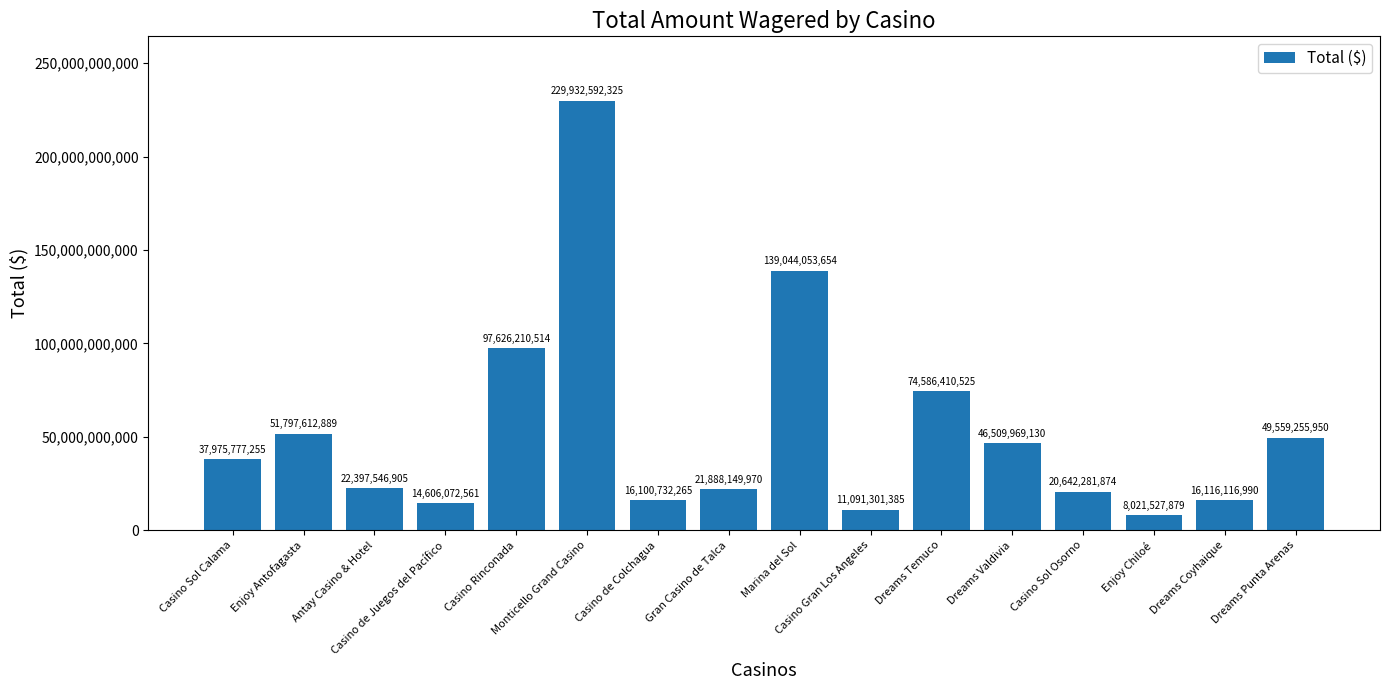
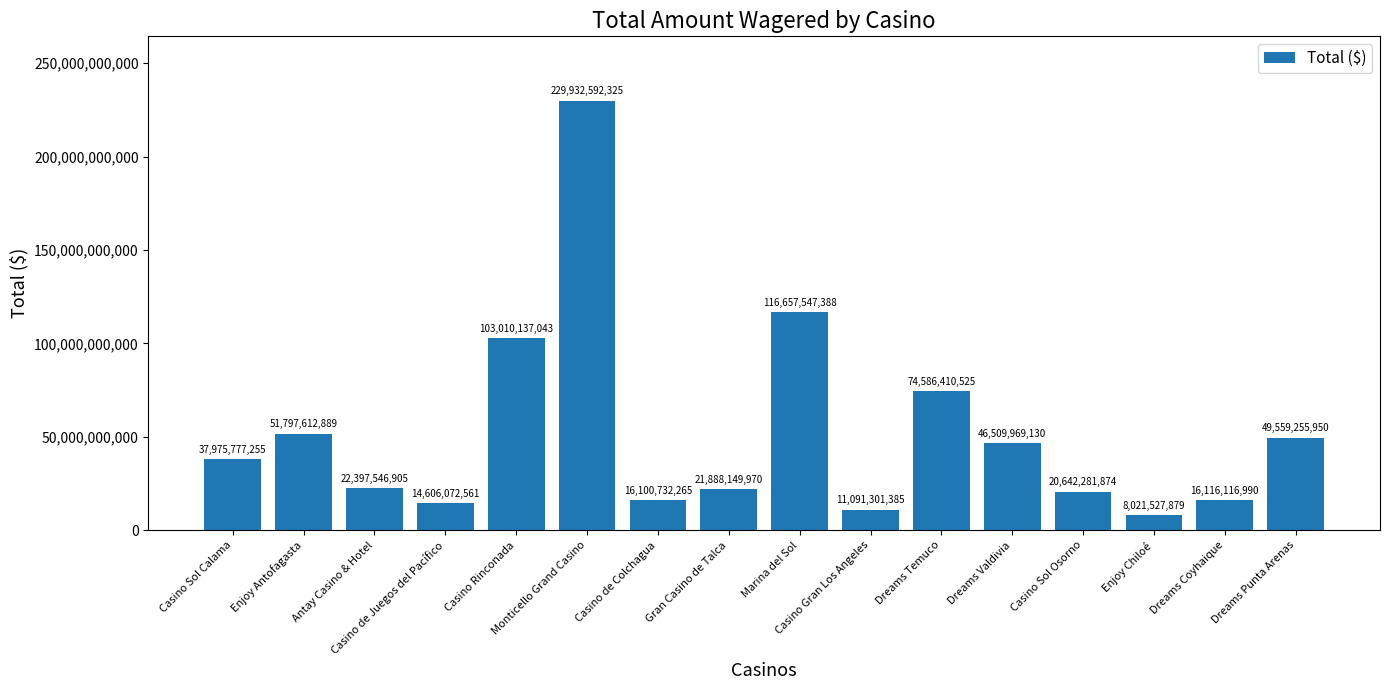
  {
    "Casino Sol Calama": "37,975,777,255",
    "Enjoy Antofagasta": "51,797,612,889",
    "Antay Casino & Hotel": "22,397,546,905",
    "Casino de Juegos del Pacífico": "14,606,072,561",
-   "Casino Rinconada": "97,626,210,514",
+   "Casino Rinconada": "103,010,137,043",
    "Monticello Grand Casino": "229,932,592,325",
    "Casino de Colchagua": "16,100,732,265",
    "Gran Casino de Talca": "21,888,149,970",
-   "Marina del Sol": "139,044,053,654",
+   "Marina del Sol": "116,657,547,388",
    "Casino Gran Los Angeles": "11,091,301,385",
    "Dreams Temuco": "74,586,410,525",
    "Dreams Valdivia": "46,509,969,130",
    "Casino Sol Osorno": "20,642,281,874",
    "Enjoy Chiloé": "8,021,527,879",
    "Dreams Coyhaique": "16,116,116,990",
    "Dreams Punta Arenas": "49,559,255,950"
  }
